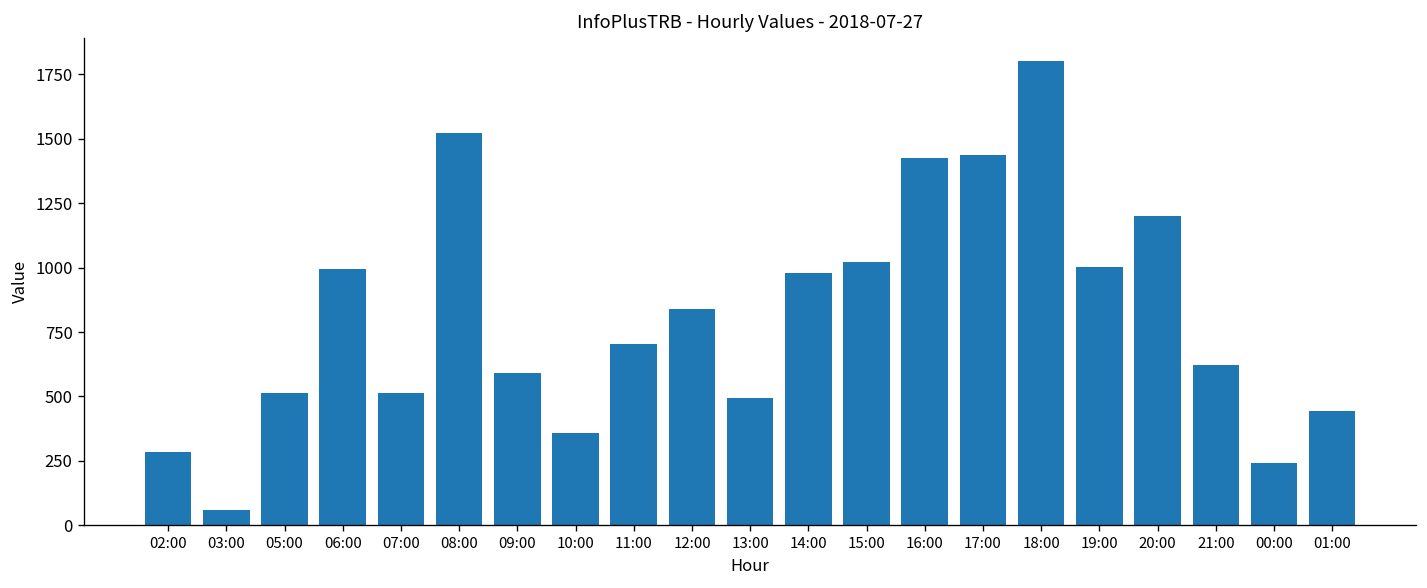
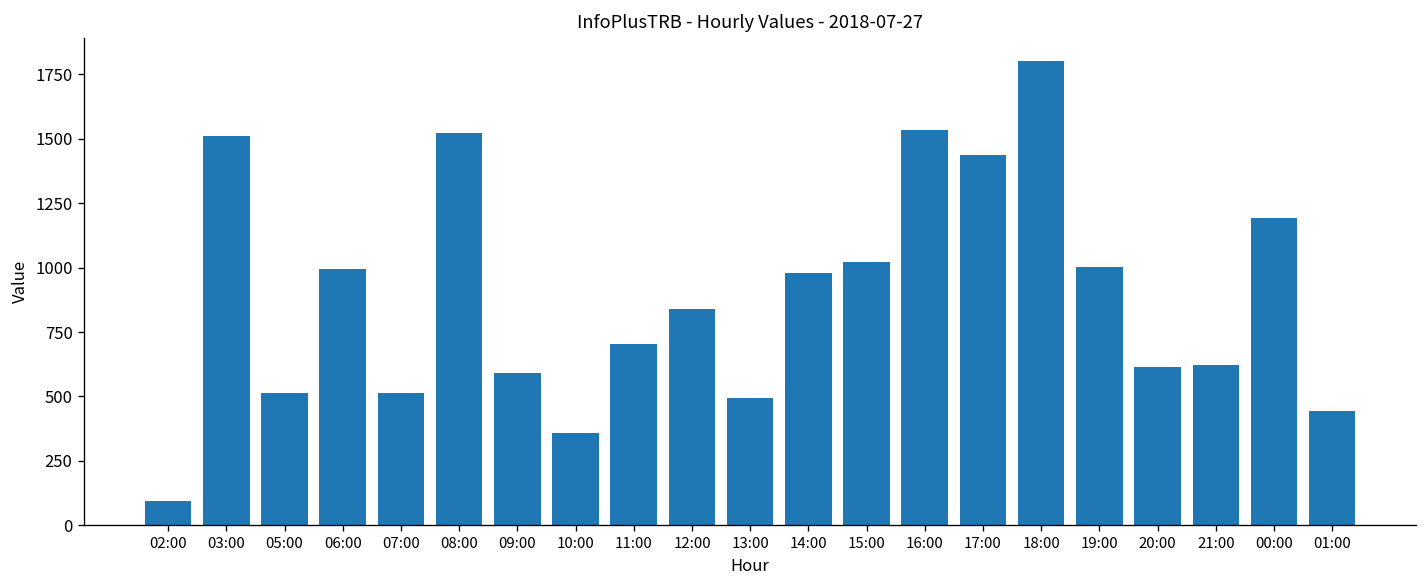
  {
-   "02:00": 290,
-   "03:00": 60,
+   "02:00": 90,
+   "03:00": 1510,
    "05:00": 510,
    "06:00": 1000,
    "07:00": 510,
    "08:00": 1520,
    "09:00": 590,
    "10:00": 360,
    "11:00": 700,
    "12:00": 840,
    "13:00": 490,
    "14:00": 980,
    "15:00": 1020,
-   "16:00": 1430,
+   "16:00": 1540,
    "17:00": 1440,
    "18:00": 1800,
    "19:00": 1000,
-   "20:00": 1200,
+   "20:00": 620,
    "21:00": 620,
-   "00:00": 240,
+   "00:00": 1190,
    "01:00": 450
  }
